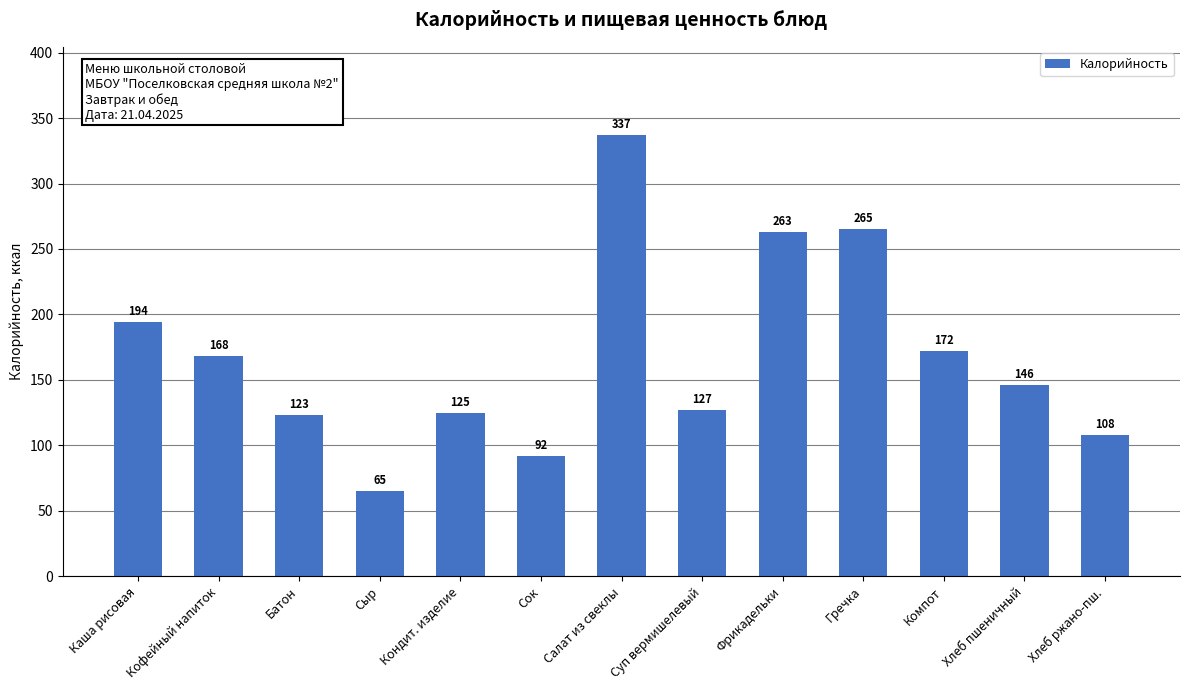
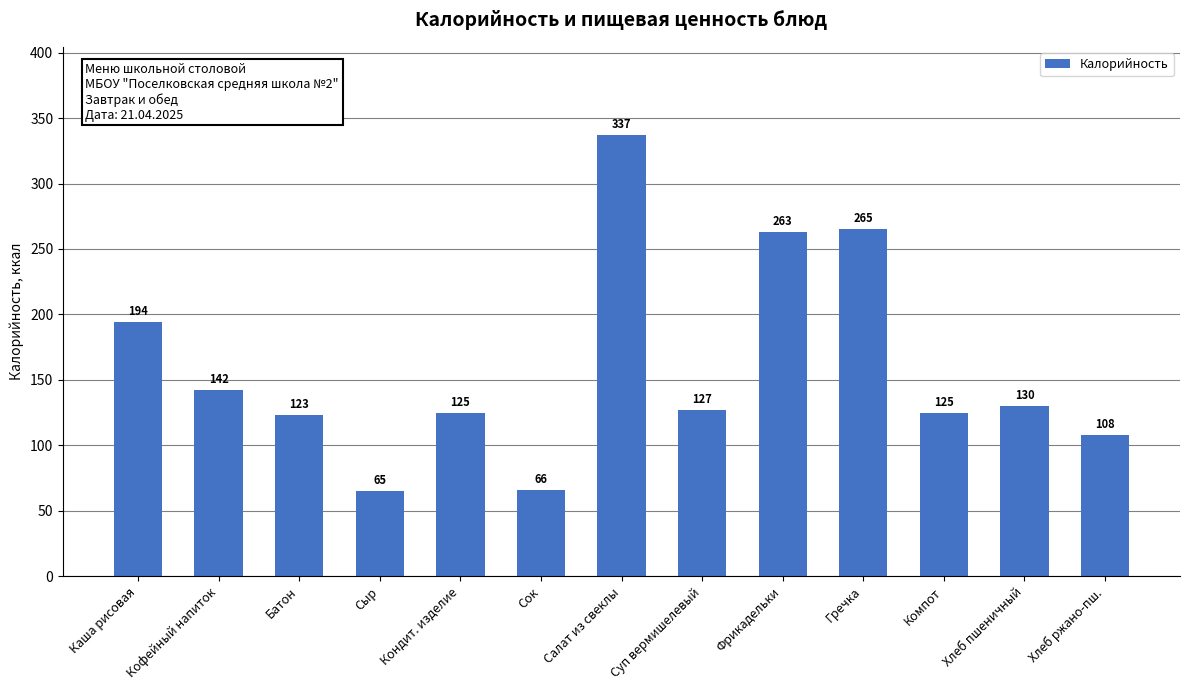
  {
    "Каша рисовая": 194,
-   "Кофейный напиток": 168,
+   "Кофейный напиток": 142,
    "Батон": 123,
    "Сыр": 65,
    "Кондит. изделие": 125,
-   "Сок": 92,
+   "Сок": 66,
    "Салат из свеклы": 337,
    "Суп вермишелевый": 127,
    "Фрикадельки": 263,
    "Гречка": 265,
-   "Компот": 172,
-   "Хлеб пшеничный": 146,
+   "Компот": 125,
+   "Хлеб пшеничный": 130,
    "Хлеб ржано-пш.": 108
  }
